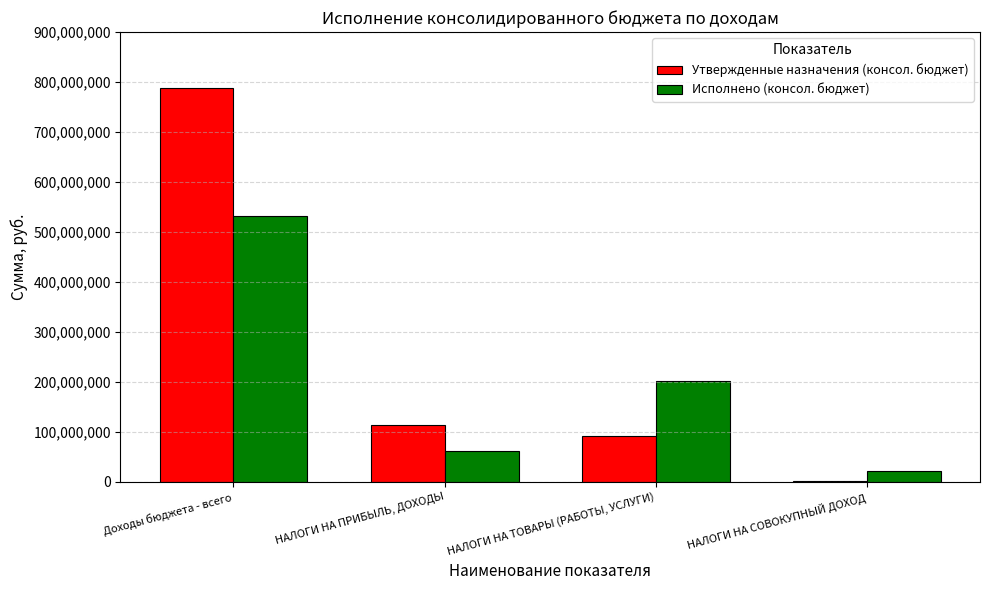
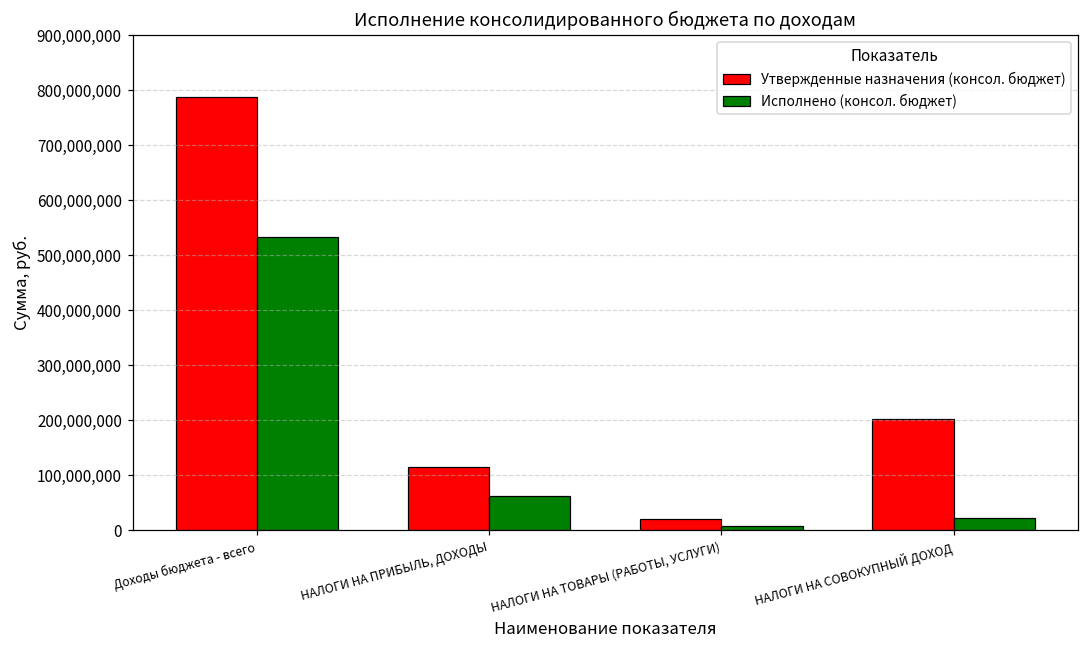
  {
    "Утвержденные назначения (консол. бюджет)": {
      "Доходы бюджета - всего": "790,000,000",
      "НАЛОГИ НА ПРИБЫЛЬ, ДОХОДЫ": "110,000,000",
-     "НАЛОГИ НА ТОВАРЫ (РАБОТЫ, УСЛУГИ)": "90,000,000",
-     "НАЛОГИ НА СОВОКУПНЫЙ ДОХОД": "0"
+     "НАЛОГИ НА ТОВАРЫ (РАБОТЫ, УСЛУГИ)": "20,000,000",
+     "НАЛОГИ НА СОВОКУПНЫЙ ДОХОД": "200,000,000"
    },
    "Исполнено (консол. бюджет)": {
      "Доходы бюджета - всего": "530,000,000",
      "НАЛОГИ НА ПРИБЫЛЬ, ДОХОДЫ": "60,000,000",
-     "НАЛОГИ НА ТОВАРЫ (РАБОТЫ, УСЛУГИ)": "200,000,000",
+     "НАЛОГИ НА ТОВАРЫ (РАБОТЫ, УСЛУГИ)": "10,000,000",
      "НАЛОГИ НА СОВОКУПНЫЙ ДОХОД": "20,000,000"
    }
  }
